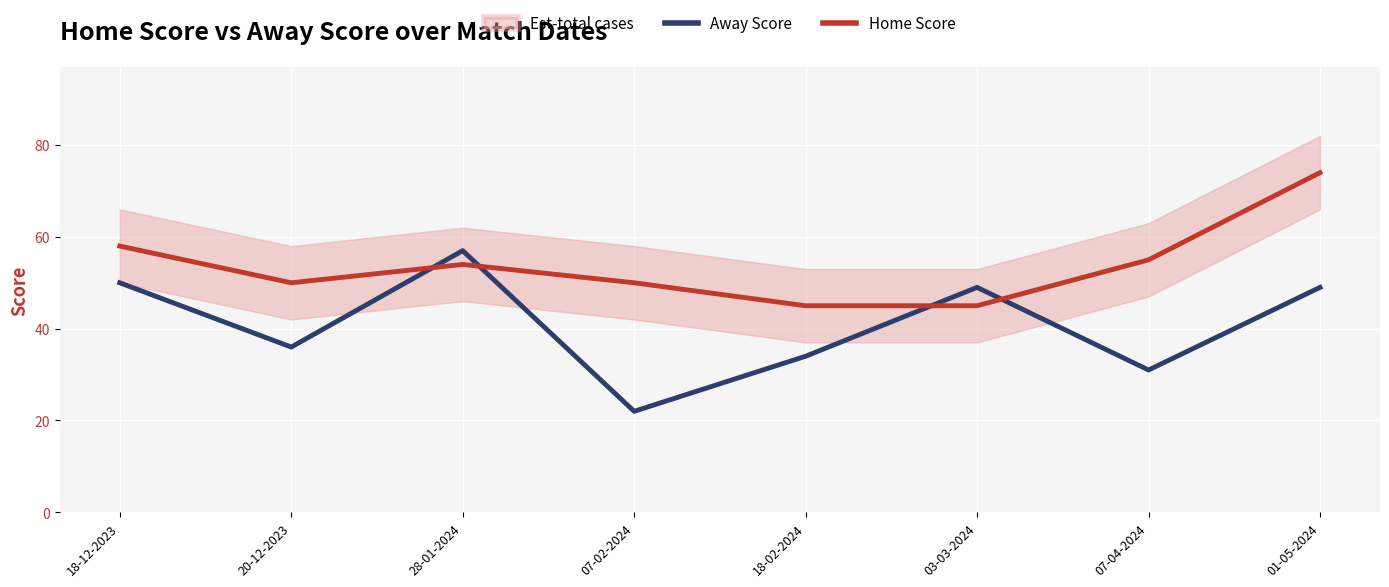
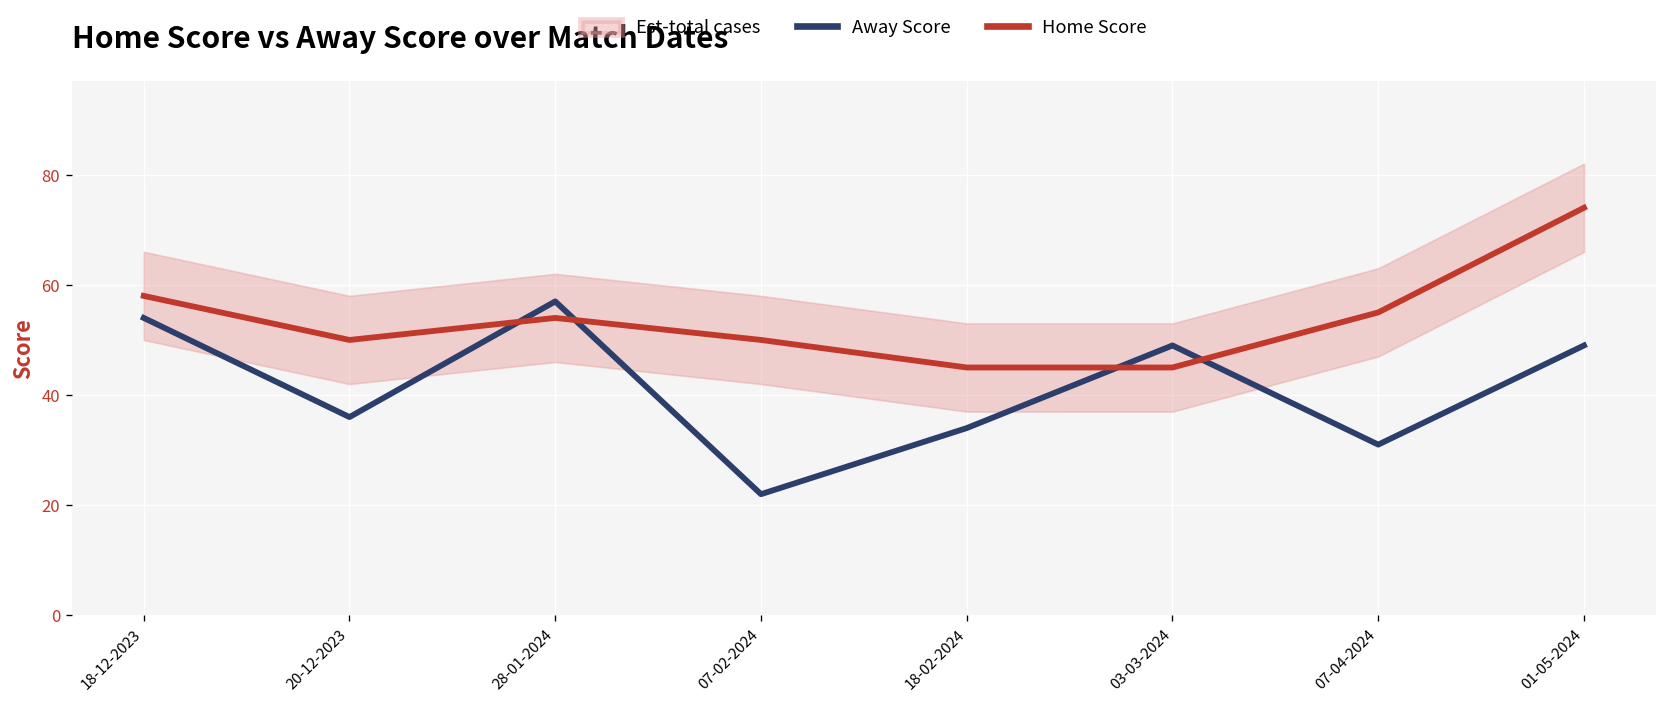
  {
    "Away Score": {
-     "18-12-2023": 50,
+     "18-12-2023": 54,
      "20-12-2023": 36,
      "28-01-2024": 57,
      "07-02-2024": 22,
      "18-02-2024": 34,
      "03-03-2024": 49,
      "07-04-2024": 31,
      "01-05-2024": 49
    },
    "Home Score": {
      "18-12-2023": 58,
      "20-12-2023": 50,
      "28-01-2024": 54,
      "07-02-2024": 50,
      "18-02-2024": 45,
      "03-03-2024": 45,
      "07-04-2024": 55,
      "01-05-2024": 74
    }
  }
